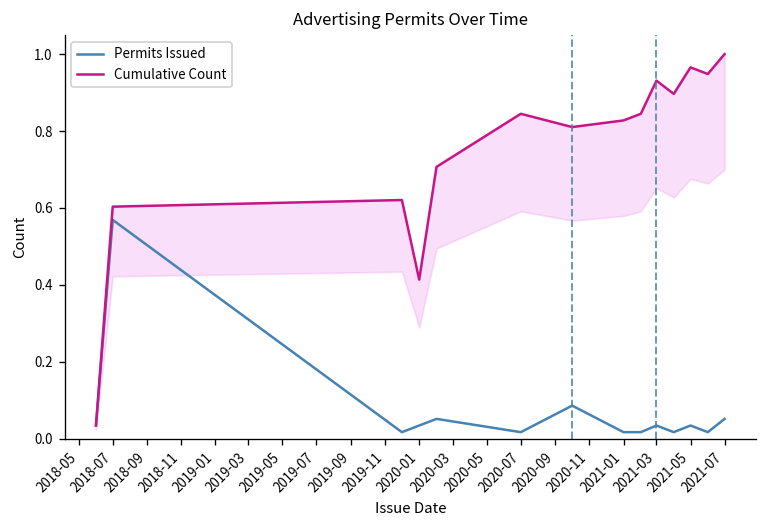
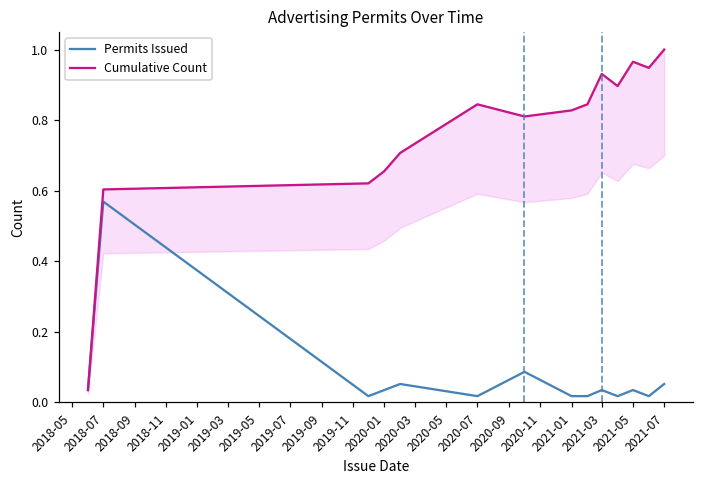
  {
    "Permits Issued": {
      "2018-07": 0.57,
      "2020-01": 0.03,
      "2020-07": 0.02,
      "2021-01": 0.02,
      "2021-03": 0.03,
      "2021-05": 0.03,
      "2021-07": 0.05
    },
    "Cumulative Count": {
      "2018-07": 0.60,
-     "2020-01": 0.41,
+     "2020-01": 0.66,
      "2020-07": 0.84,
      "2021-01": 0.83,
      "2021-03": 0.93,
      "2021-05": 0.97,
      "2021-07": 1.00
    }
  }
